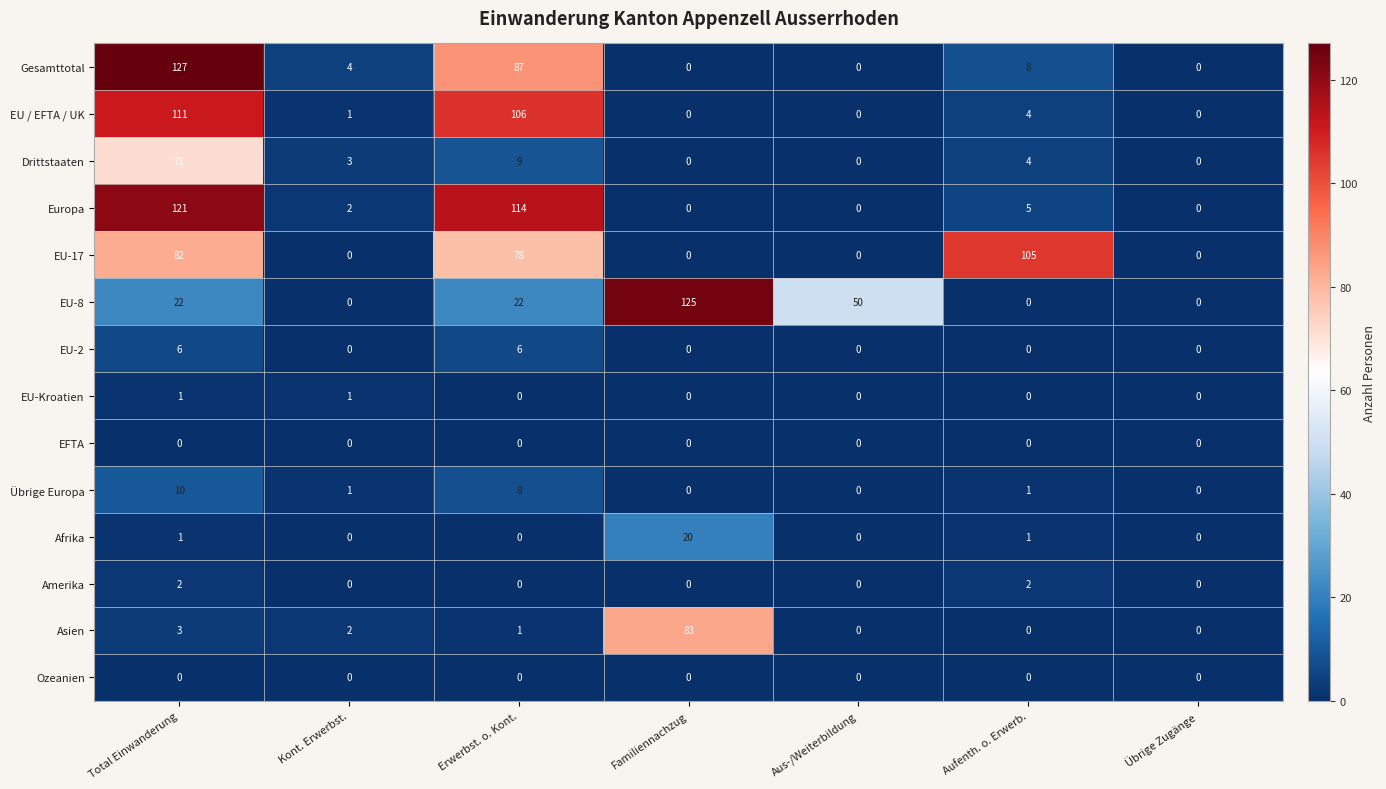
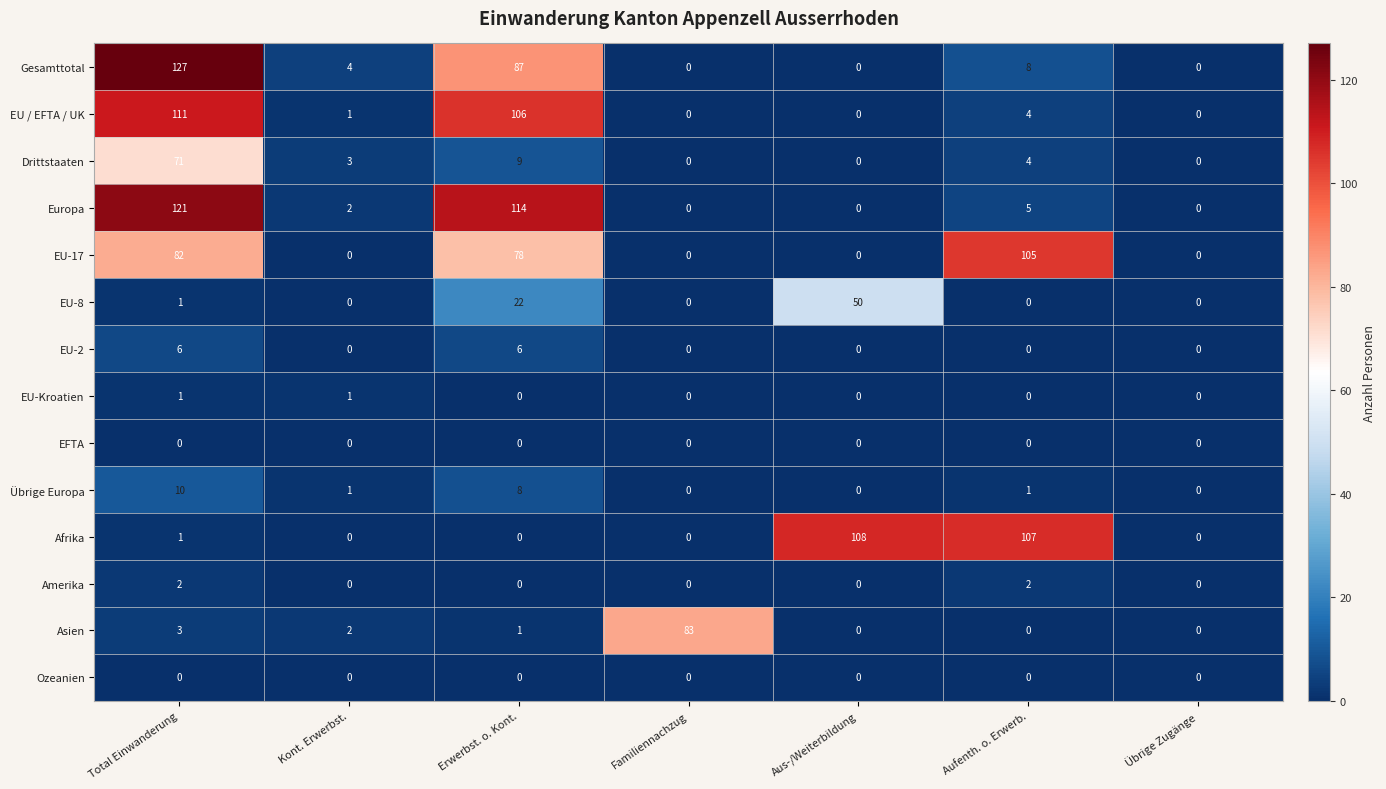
  {
    "Gesamttotal": {
      "Total Einwanderung": 127,
      "Kont. Erwerbst.": 4,
      "Erwerbst. o. Kont.": 87,
      "Familiennachzug": 0,
      "Aus-/Weiterbildung": 0,
      "Aufenth. o. Erwerb.": 8,
      "Übrige Zugänge": 0
    },
    "EU / EFTA / UK": {
      "Total Einwanderung": 111,
      "Kont. Erwerbst.": 1,
      "Erwerbst. o. Kont.": 106,
      "Familiennachzug": 0,
      "Aus-/Weiterbildung": 0,
      "Aufenth. o. Erwerb.": 4,
      "Übrige Zugänge": 0
    },
    "Drittstaaten": {
      "Kont. Erwerbst.": 3,
      "Erwerbst. o. Kont.": 9,
      "Familiennachzug": 0,
      "Aus-/Weiterbildung": 0,
      "Aufenth. o. Erwerb.": 4,
      "Übrige Zugänge": 0
    },
    "Europa": {
      "Total Einwanderung": 121,
      "Kont. Erwerbst.": 2,
      "Erwerbst. o. Kont.": 114,
      "Familiennachzug": 0,
      "Aus-/Weiterbildung": 0,
      "Aufenth. o. Erwerb.": 5,
      "Übrige Zugänge": 0
    },
    "EU-17": {
      "Total Einwanderung": 82,
      "Kont. Erwerbst.": 0,
      "Erwerbst. o. Kont.": 78,
      "Familiennachzug": 0,
      "Aus-/Weiterbildung": 0,
      "Aufenth. o. Erwerb.": 105,
      "Übrige Zugänge": 0
    },
    "EU-8": {
-     "Total Einwanderung": 22,
+     "Total Einwanderung": 1,
      "Kont. Erwerbst.": 0,
      "Erwerbst. o. Kont.": 22,
-     "Familiennachzug": 125,
+     "Familiennachzug": 0,
      "Aus-/Weiterbildung": 50,
      "Aufenth. o. Erwerb.": 0,
      "Übrige Zugänge": 0
    },
    "EU-2": {
      "Total Einwanderung": 6,
      "Kont. Erwerbst.": 0,
      "Erwerbst. o. Kont.": 6,
      "Familiennachzug": 0,
      "Aus-/Weiterbildung": 0,
      "Aufenth. o. Erwerb.": 0,
      "Übrige Zugänge": 0
    },
    "EU-Kroatien": {
      "Total Einwanderung": 1,
      "Kont. Erwerbst.": 1,
      "Erwerbst. o. Kont.": 0,
      "Familiennachzug": 0,
      "Aus-/Weiterbildung": 0,
      "Aufenth. o. Erwerb.": 0,
      "Übrige Zugänge": 0
    },
    "EFTA": {
      "Total Einwanderung": 0,
      "Kont. Erwerbst.": 0,
      "Erwerbst. o. Kont.": 0,
      "Familiennachzug": 0,
      "Aus-/Weiterbildung": 0,
      "Aufenth. o. Erwerb.": 0,
      "Übrige Zugänge": 0
    },
    "Übrige Europa": {
      "Total Einwanderung": 10,
      "Kont. Erwerbst.": 1,
      "Erwerbst. o. Kont.": 8,
      "Familiennachzug": 0,
      "Aus-/Weiterbildung": 0,
      "Aufenth. o. Erwerb.": 1,
      "Übrige Zugänge": 0
    },
    "Afrika": {
      "Total Einwanderung": 1,
      "Kont. Erwerbst.": 0,
      "Erwerbst. o. Kont.": 0,
-     "Familiennachzug": 20,
-     "Aus-/Weiterbildung": 0,
-     "Aufenth. o. Erwerb.": 1,
+     "Familiennachzug": 0,
+     "Aus-/Weiterbildung": 108,
+     "Aufenth. o. Erwerb.": 107,
      "Übrige Zugänge": 0
    },
    "Amerika": {
      "Total Einwanderung": 2,
      "Kont. Erwerbst.": 0,
      "Erwerbst. o. Kont.": 0,
      "Familiennachzug": 0,
      "Aus-/Weiterbildung": 0,
      "Aufenth. o. Erwerb.": 2,
      "Übrige Zugänge": 0
    },
    "Asien": {
      "Total Einwanderung": 3,
      "Kont. Erwerbst.": 2,
      "Erwerbst. o. Kont.": 1,
      "Familiennachzug": 83,
      "Aus-/Weiterbildung": 0,
      "Aufenth. o. Erwerb.": 0,
      "Übrige Zugänge": 0
    },
    "Ozeanien": {
      "Total Einwanderung": 0,
      "Kont. Erwerbst.": 0,
      "Erwerbst. o. Kont.": 0,
      "Familiennachzug": 0,
      "Aus-/Weiterbildung": 0,
      "Aufenth. o. Erwerb.": 0,
      "Übrige Zugänge": 0
    }
  }
